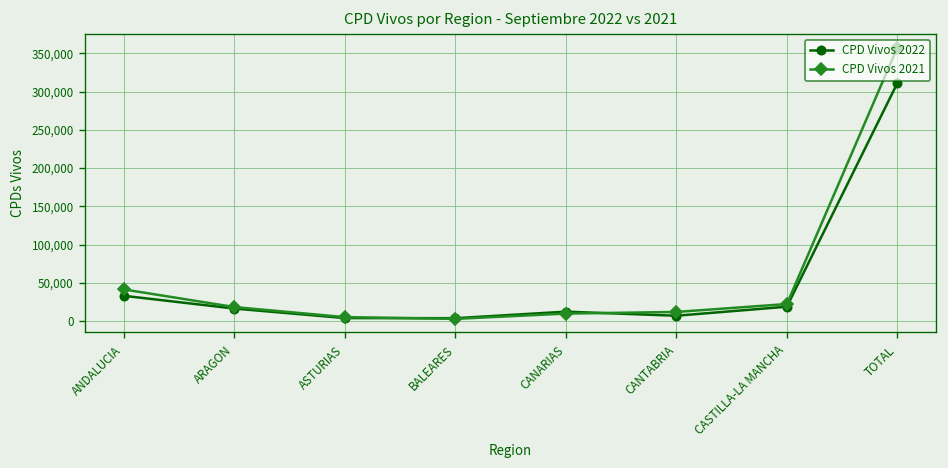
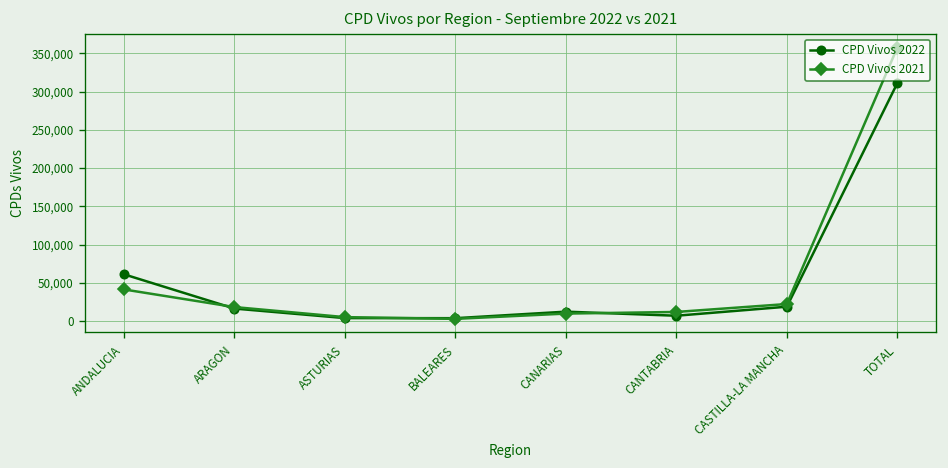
  {
    "CPD Vivos 2022": {
-     "ANDALUCIA": "30,000",
+     "ANDALUCIA": "60,000",
      "CANTABRIA": "10,000",
      "TOTAL": "310,000"
    },
    "CPD Vivos 2021": {
      "ANDALUCIA": "40,000",
      "CANTABRIA": "10,000"
    }
  }
